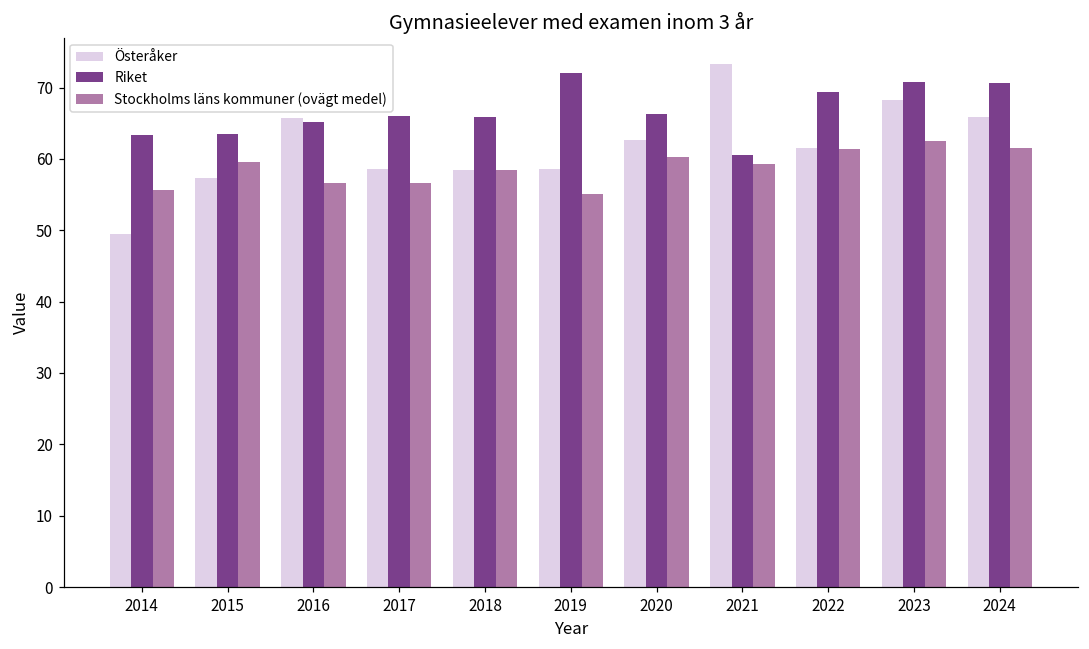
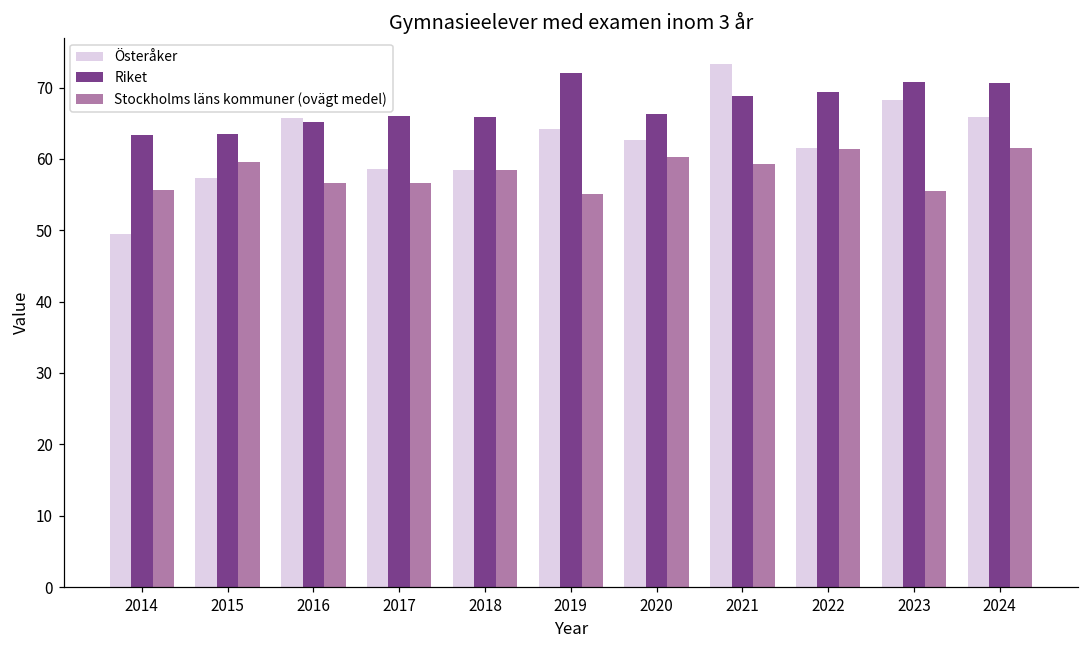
  {
    "Österåker": {
      "2014": 49,
      "2015": 57,
      "2016": 66,
      "2017": 59,
      "2018": 59,
-     "2019": 59,
+     "2019": 64,
      "2020": 63,
      "2021": 73,
      "2022": 62,
      "2023": 68,
      "2024": 66
    },
    "Riket": {
      "2014": 63,
      "2015": 63,
      "2016": 65,
      "2017": 66,
      "2018": 66,
      "2019": 72,
      "2020": 66,
-     "2021": 61,
+     "2021": 69,
      "2022": 69,
      "2023": 71,
      "2024": 71
    },
    "Stockholms läns kommuner (ovägt medel)": {
      "2014": 56,
      "2015": 59,
      "2016": 57,
      "2017": 57,
      "2018": 58,
      "2019": 55,
      "2020": 60,
      "2021": 59,
      "2022": 61,
-     "2023": 62,
+     "2023": 55,
      "2024": 62
    }
  }
